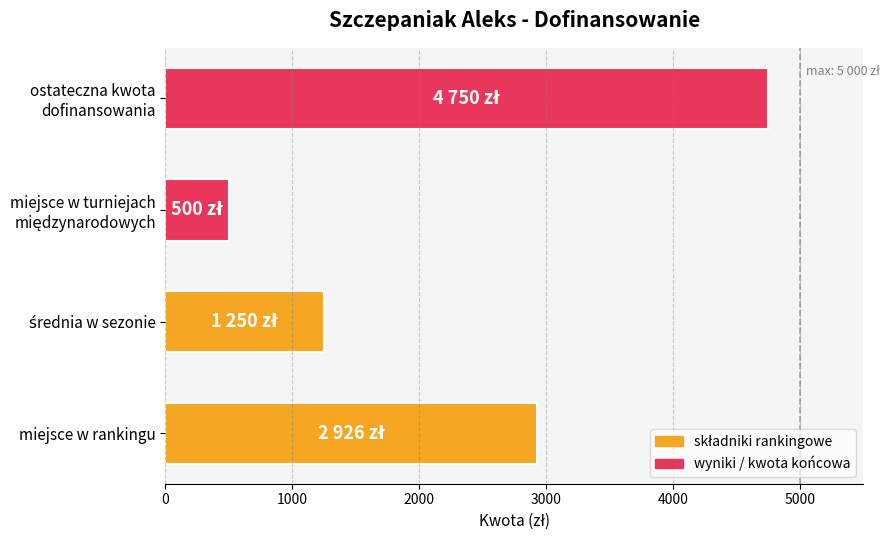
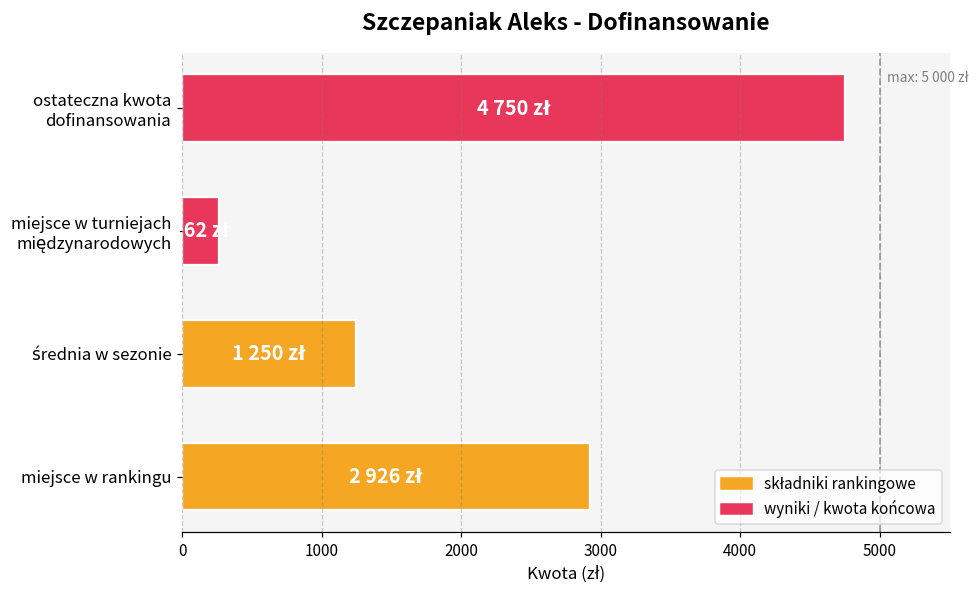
  {
-   "miejsce w turniejach międzynarodowych": 500
+   "miejsce w turniejach międzynarodowych": 262
  }
